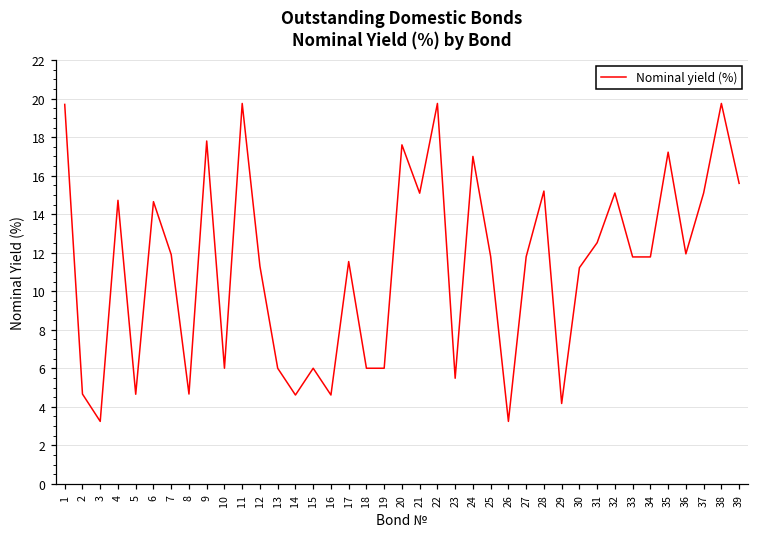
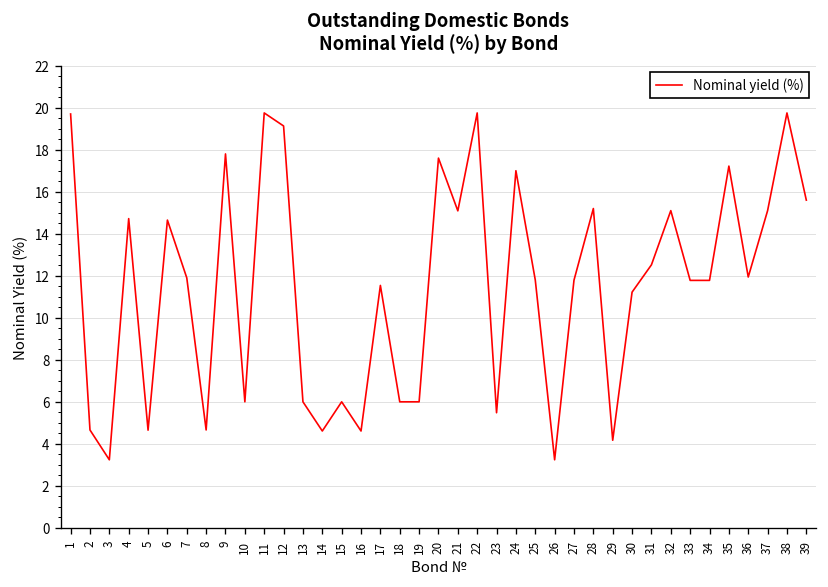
  {
    "1": 19.7,
    "2": 4.7,
    "3": 3.2,
    "4": 14.7,
    "5": 4.7,
    "6": 14.7,
    "7": 11.9,
    "8": 4.7,
    "9": 17.8,
    "10": 6.0,
    "11": 19.8,
-   "12": 11.3,
+   "12": 19.1,
    "13": 6.0,
    "14": 4.6,
    "15": 6.0,
    "16": 4.6,
    "17": 11.5,
    "18": 6.0,
    "19": 6.0,
    "20": 17.6,
    "21": 15.1,
    "22": 19.8,
    "23": 5.5,
    "24": 17.0,
    "25": 11.8,
    "26": 3.2,
    "27": 11.8,
    "28": 15.2,
    "29": 4.2,
    "30": 11.2,
    "31": 12.5,
    "32": 15.1,
    "33": 11.8,
    "34": 11.8,
    "35": 17.2,
    "36": 11.9,
    "37": 15.1,
    "38": 19.8,
    "39": 15.6
  }
